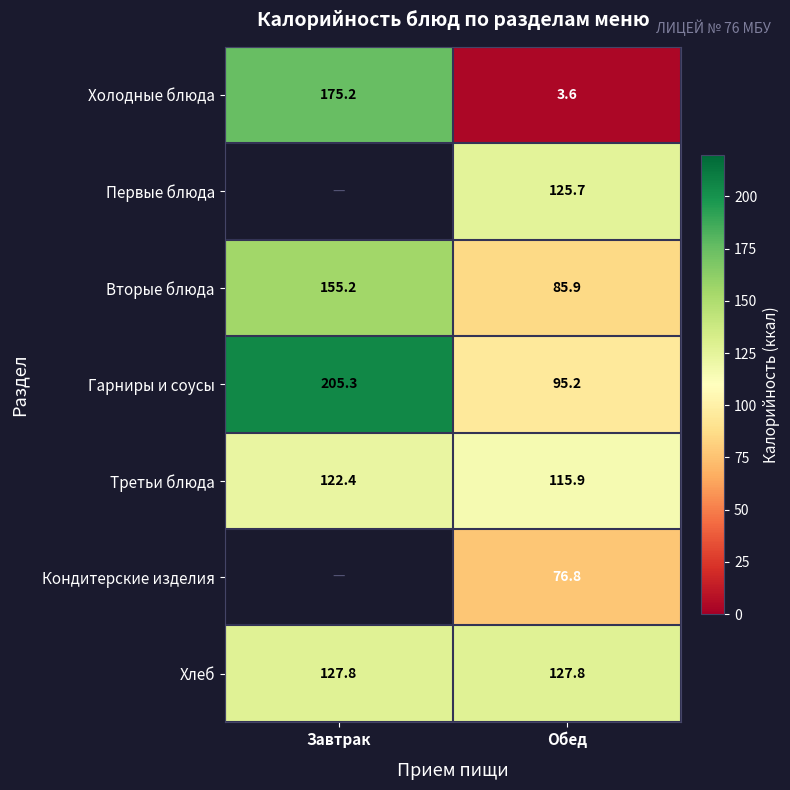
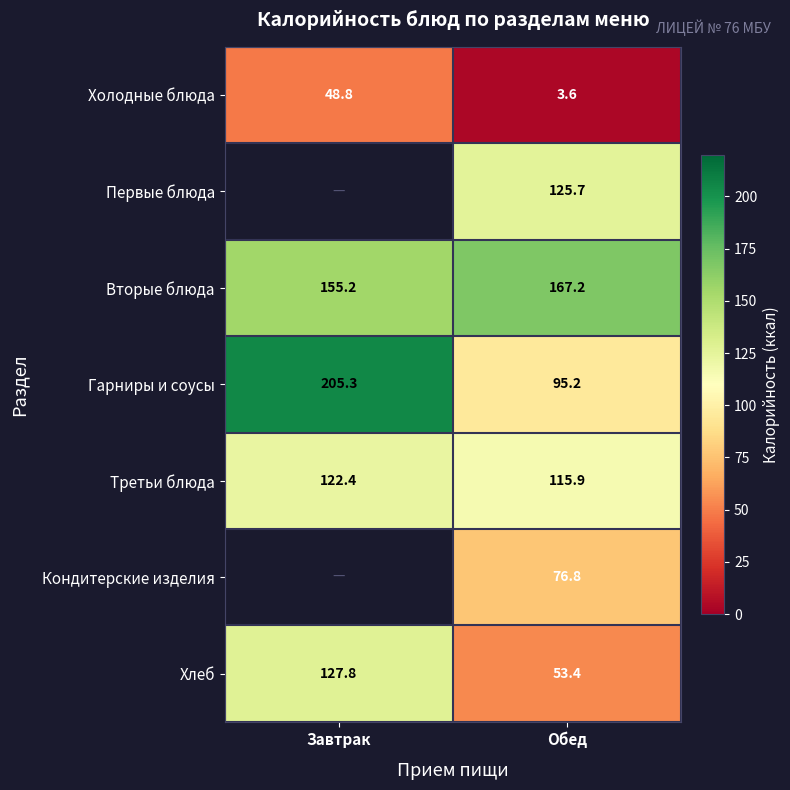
  {
    "Холодные блюда": {
-     "Завтрак": 175.2,
+     "Завтрак": 48.8,
      "Обед": 3.6
    },
    "Первые блюда": {
      "Обед": 125.7
    },
    "Вторые блюда": {
      "Завтрак": 155.2,
-     "Обед": 85.9
+     "Обед": 167.2
    },
    "Гарниры и соусы": {
      "Завтрак": 205.3,
      "Обед": 95.2
    },
    "Третьи блюда": {
      "Завтрак": 122.4,
      "Обед": 115.9
    },
    "Кондитерские изделия": {
      "Обед": 76.8
    },
    "Хлеб": {
      "Завтрак": 127.8,
-     "Обед": 127.8
+     "Обед": 53.4
    }
  }
